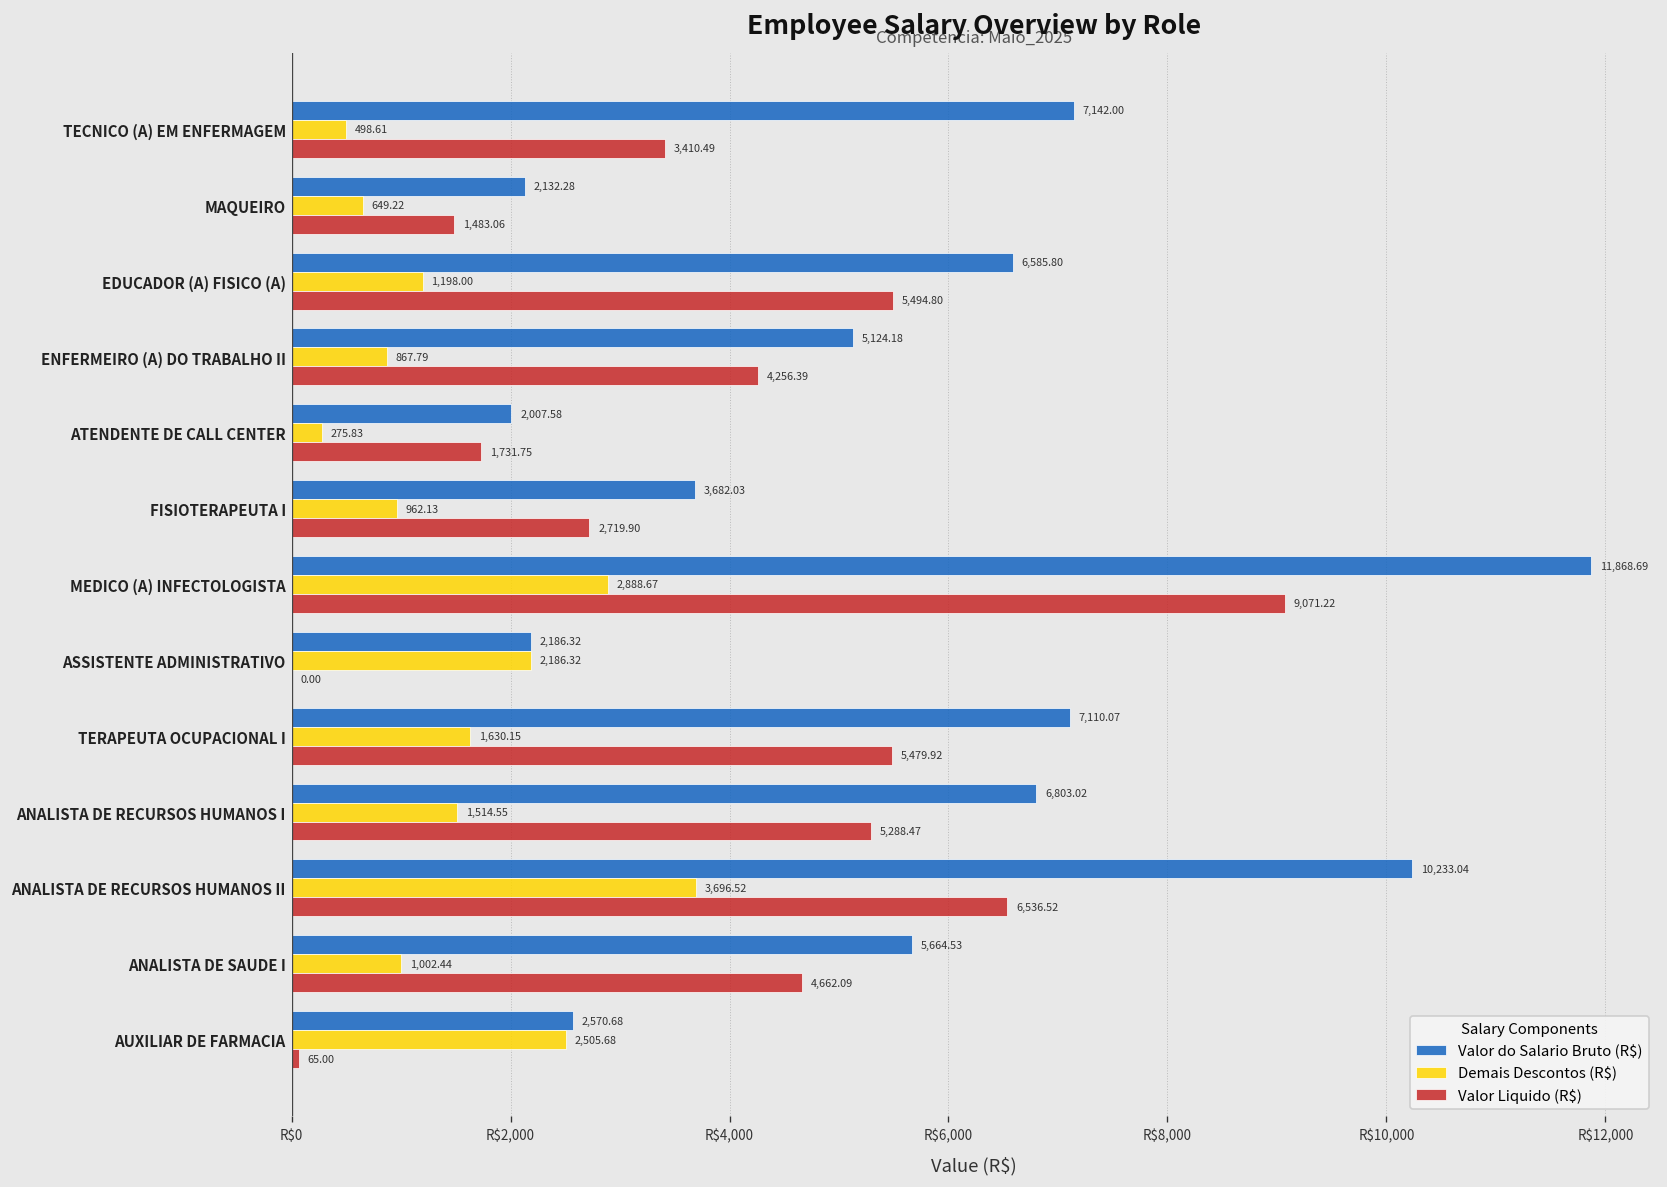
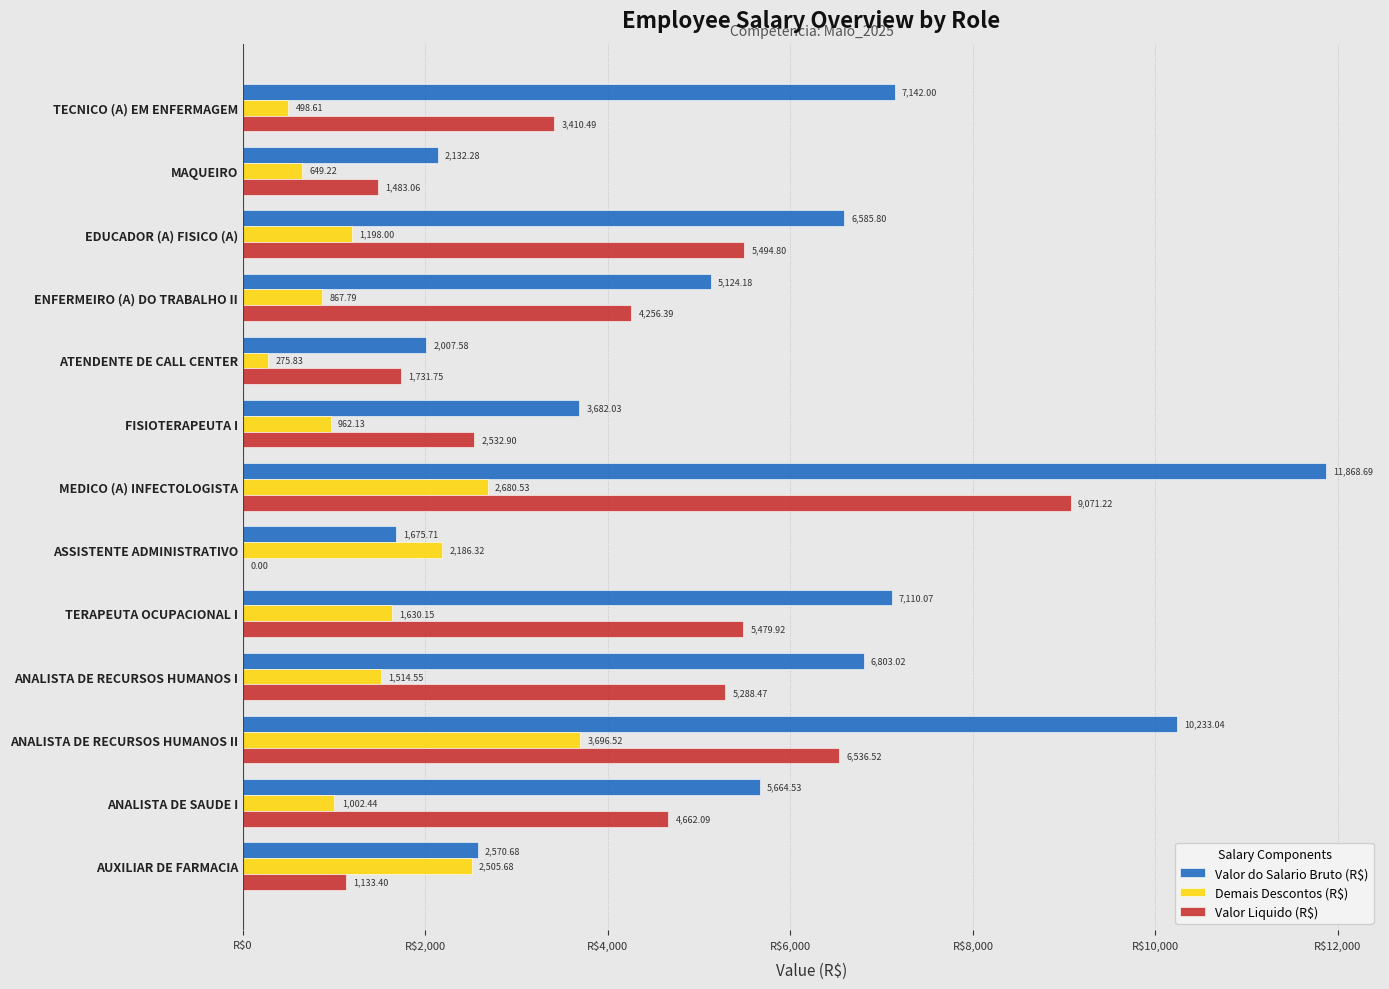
  {
    "Valor do Salario Bruto (R$)": {
      "TECNICO (A) EM ENFERMAGEM": "7,142.00",
      "MAQUEIRO": "2,132.28",
      "EDUCADOR (A) FISICO (A)": "6,585.80",
      "ENFERMEIRO (A) DO TRABALHO II": "5,124.18",
      "ATENDENTE DE CALL CENTER": "2,007.58",
      "FISIOTERAPEUTA I": "3,682.03",
      "MEDICO (A) INFECTOLOGISTA": "11,868.69",
-     "ASSISTENTE ADMINISTRATIVO": "2,186.32",
+     "ASSISTENTE ADMINISTRATIVO": "1,675.71",
      "TERAPEUTA OCUPACIONAL I": "7,110.07",
      "ANALISTA DE RECURSOS HUMANOS I": "6,803.02",
      "ANALISTA DE RECURSOS HUMANOS II": "10,233.04",
      "ANALISTA DE SAUDE I": "5,664.53",
      "AUXILIAR DE FARMACIA": "2,570.68"
    },
    "Demais Descontos (R$)": {
      "TECNICO (A) EM ENFERMAGEM": "498.61",
      "MAQUEIRO": "649.22",
      "EDUCADOR (A) FISICO (A)": "1,198.00",
      "ENFERMEIRO (A) DO TRABALHO II": "867.79",
      "ATENDENTE DE CALL CENTER": "275.83",
      "FISIOTERAPEUTA I": "962.13",
-     "MEDICO (A) INFECTOLOGISTA": "2,888.67",
+     "MEDICO (A) INFECTOLOGISTA": "2,680.53",
      "ASSISTENTE ADMINISTRATIVO": "2,186.32",
      "TERAPEUTA OCUPACIONAL I": "1,630.15",
      "ANALISTA DE RECURSOS HUMANOS I": "1,514.55",
      "ANALISTA DE RECURSOS HUMANOS II": "3,696.52",
      "ANALISTA DE SAUDE I": "1,002.44",
      "AUXILIAR DE FARMACIA": "2,505.68"
    },
    "Valor Liquido (R$)": {
      "TECNICO (A) EM ENFERMAGEM": "3,410.49",
      "MAQUEIRO": "1,483.06",
      "EDUCADOR (A) FISICO (A)": "5,494.80",
      "ENFERMEIRO (A) DO TRABALHO II": "4,256.39",
      "ATENDENTE DE CALL CENTER": "1,731.75",
-     "FISIOTERAPEUTA I": "2,719.90",
+     "FISIOTERAPEUTA I": "2,532.90",
      "MEDICO (A) INFECTOLOGISTA": "9,071.22",
      "ASSISTENTE ADMINISTRATIVO": "0.00",
      "TERAPEUTA OCUPACIONAL I": "5,479.92",
      "ANALISTA DE RECURSOS HUMANOS I": "5,288.47",
      "ANALISTA DE RECURSOS HUMANOS II": "6,536.52",
      "ANALISTA DE SAUDE I": "4,662.09",
-     "AUXILIAR DE FARMACIA": "65.00"
+     "AUXILIAR DE FARMACIA": "1,133.40"
    }
  }
